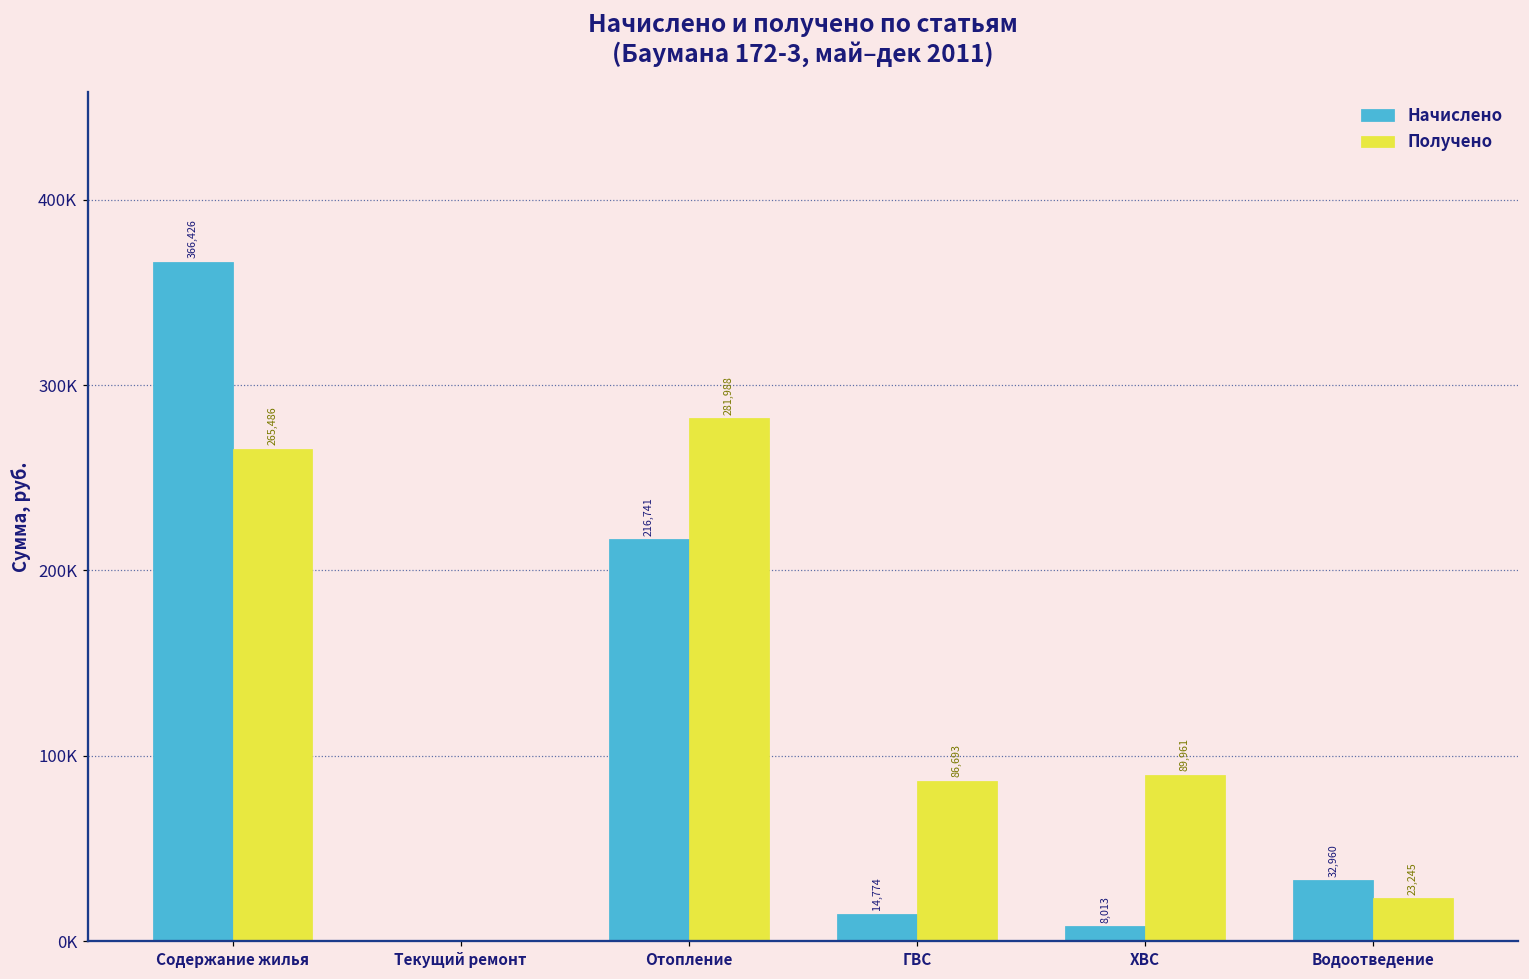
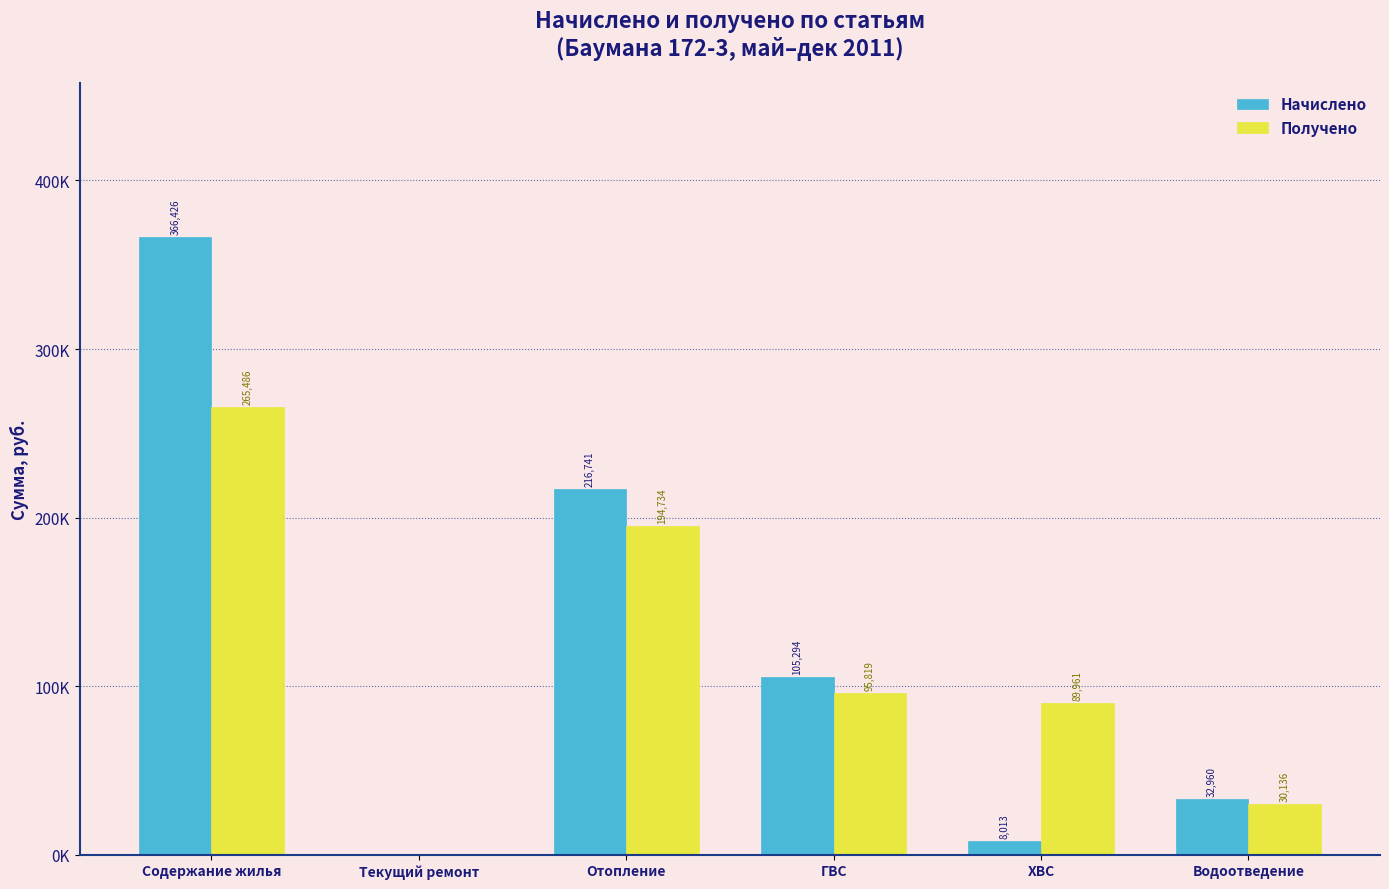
  {
    "Начислено": {
      "Содержание жилья": "366,426",
      "Отопление": "216,741",
-     "ГВС": "14,774",
+     "ГВС": "105,294",
      "ХВС": "8,013",
      "Водоотведение": "32,960"
    },
    "Получено": {
      "Содержание жилья": "265,486",
-     "Отопление": "281,988",
-     "ГВС": "86,693",
+     "Отопление": "194,734",
+     "ГВС": "95,819",
      "ХВС": "89,961",
-     "Водоотведение": "23,245"
+     "Водоотведение": "30,136"
    }
  }
